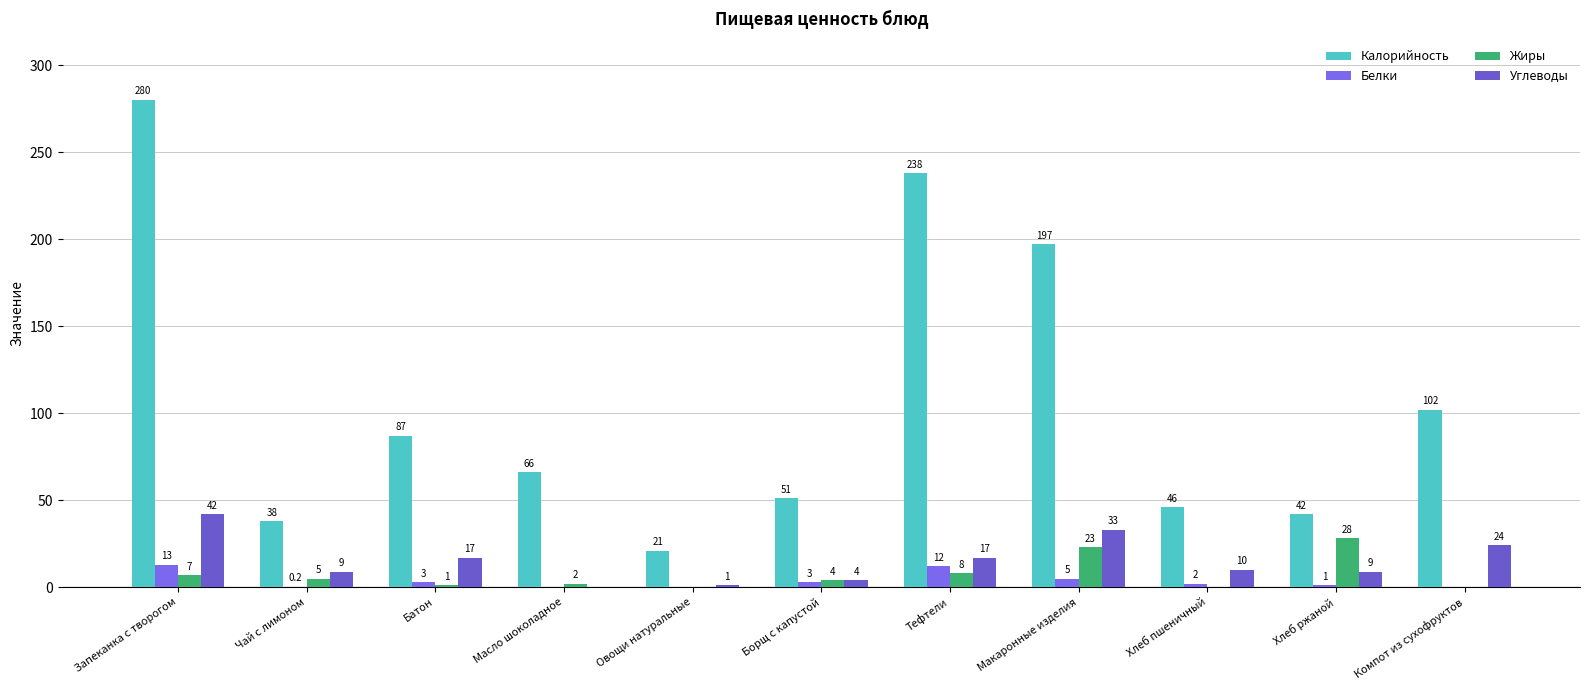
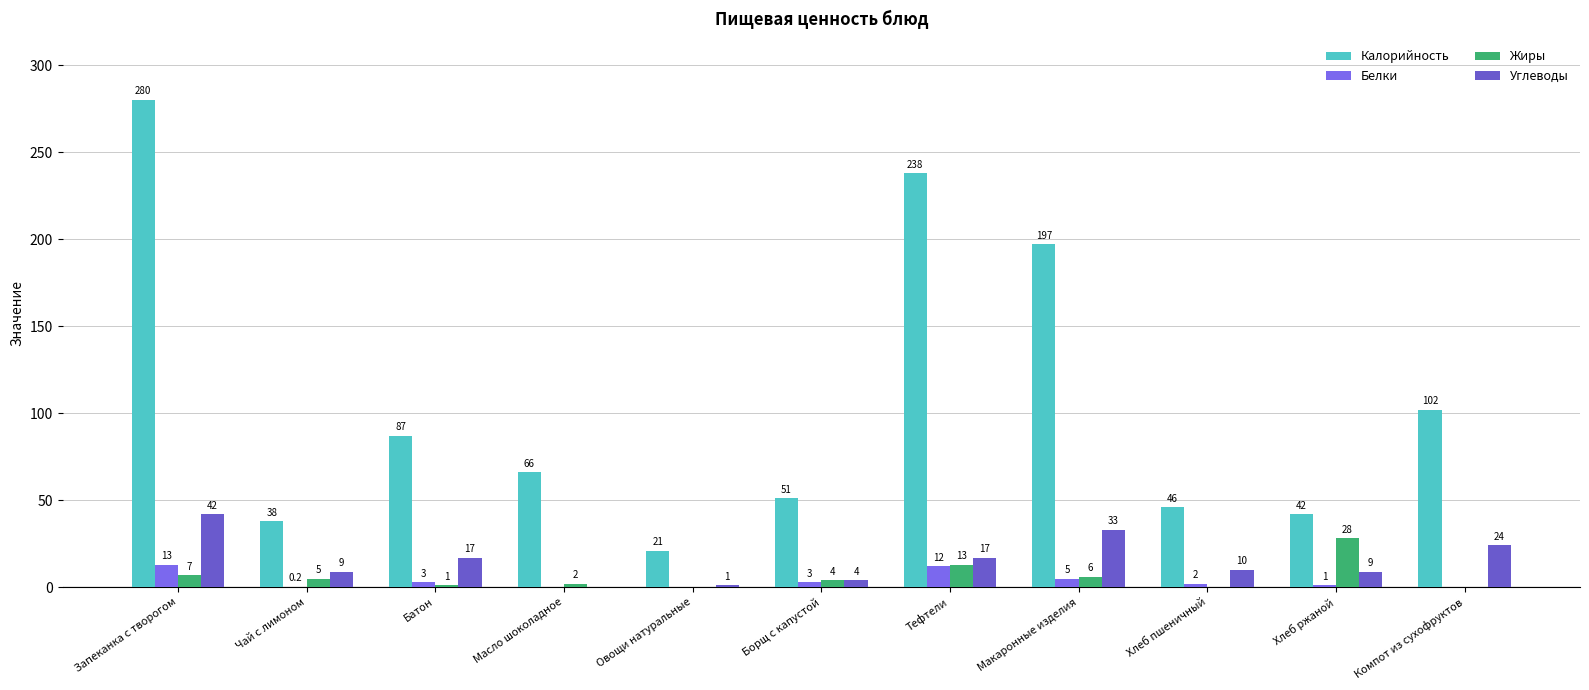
  {
    "Калорийность": {
      "Запеканка с творогом": 280,
      "Чай с лимоном": 38,
      "Батон": 87,
      "Масло шоколадное": 66,
      "Овощи натуральные": 21,
      "Борщ с капустой": 51,
      "Тефтели": 238,
      "Макаронные изделия": 197,
      "Хлеб пшеничный": 46,
      "Хлеб ржаной": 42,
      "Компот из сухофруктов": 102
    },
    "Жиры": {
      "Запеканка с творогом": 7,
      "Чай с лимоном": 5,
      "Батон": 1,
      "Масло шоколадное": 2,
      "Борщ с капустой": 4,
-     "Тефтели": 8,
-     "Макаронные изделия": 23,
+     "Тефтели": 13,
+     "Макаронные изделия": 6,
      "Хлеб ржаной": 28
    }
  }
